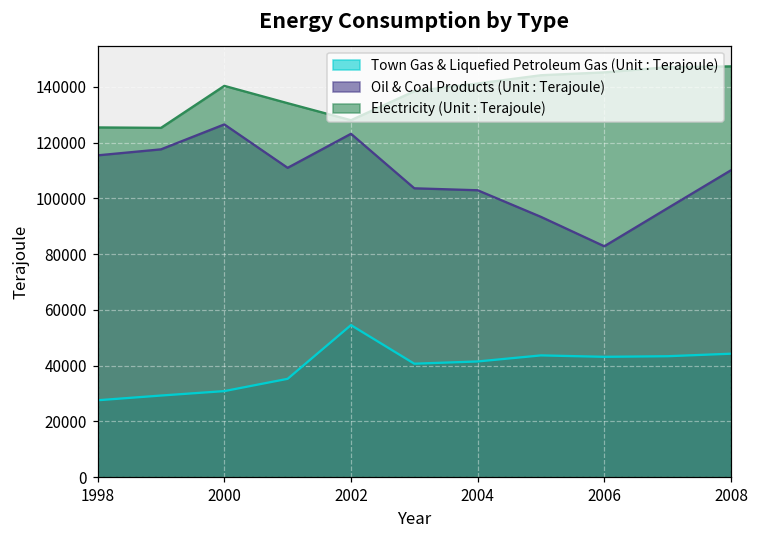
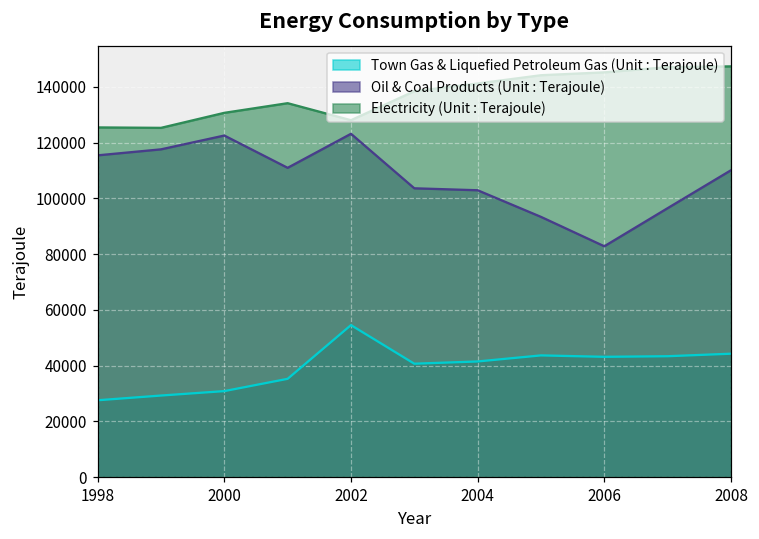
  {
    "Town Gas & Liquefied Petroleum Gas (Unit : Terajoule)": {
      "1998": 28000,
      "2000": 31000,
      "2002": 55000,
      "2004": 41000,
      "2006": 43000,
      "2008": 44000
    },
    "Oil & Coal Products (Unit : Terajoule)": {
      "1998": 115000,
-     "2000": 127000,
+     "2000": 123000,
      "2002": 123000,
      "2004": 103000,
      "2006": 83000,
      "2008": 110000
    },
    "Electricity (Unit : Terajoule)": {
      "1998": 125000,
-     "2000": 140000,
+     "2000": 131000,
      "2008": 147000
    }
  }
